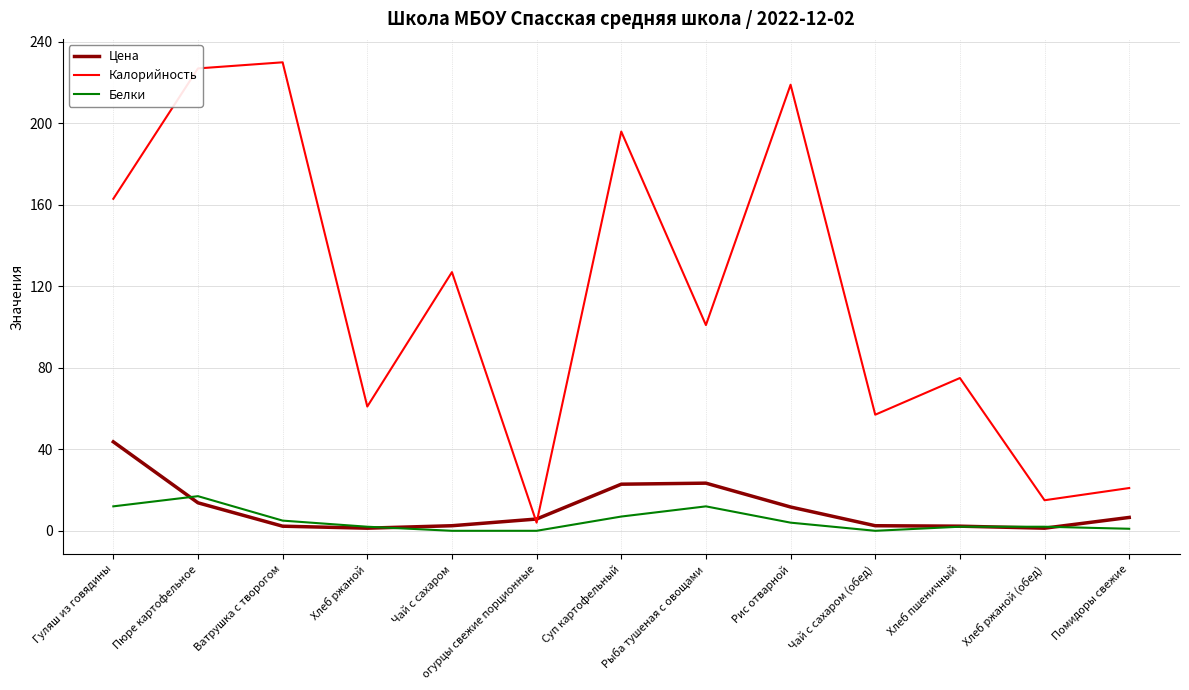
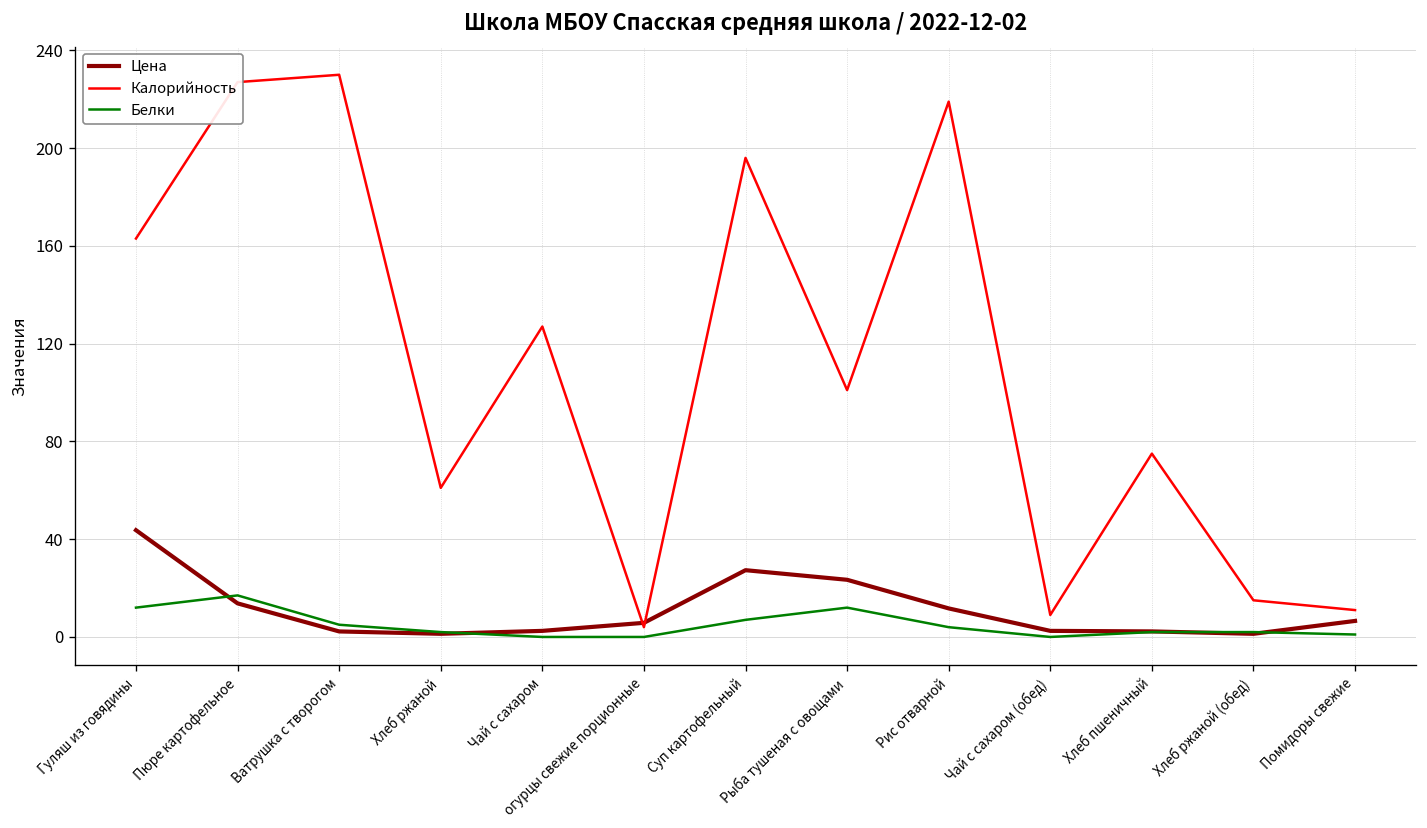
  {
    "Цена": {
      "Гуляш из говядины": 44,
      "Пюре картофельное": 14,
      "Ватрушка с творогом": 2,
      "Чай с сахаром": 2,
      "огурцы свежие порционные": 6,
-     "Суп картофельный": 23,
+     "Суп картофельный": 27,
      "Рыба тушеная с овощами": 23,
      "Рис отварной": 12,
      "Чай с сахаром (обед)": 2,
      "Помидоры свежие": 7
    },
    "Калорийность": {
      "Гуляш из говядины": 163,
      "Ватрушка с творогом": 230,
      "Хлеб ржаной": 61,
      "Чай с сахаром": 127,
      "огурцы свежие порционные": 4,
      "Суп картофельный": 196,
      "Рыба тушеная с овощами": 101,
      "Рис отварной": 219,
-     "Чай с сахаром (обед)": 57,
+     "Чай с сахаром (обед)": 9,
      "Хлеб пшеничный": 75,
      "Хлеб ржаной (обед)": 15,
-     "Помидоры свежие": 21
+     "Помидоры свежие": 11
    },
    "Белки": {
      "Гуляш из говядины": 12,
      "Пюре картофельное": 17,
      "Ватрушка с творогом": 5,
      "Чай с сахаром": 0,
      "огурцы свежие порционные": 0,
      "Суп картофельный": 7,
      "Рыба тушеная с овощами": 12,
      "Рис отварной": 4,
      "Чай с сахаром (обед)": 0,
      "Помидоры свежие": 1
    }
  }
